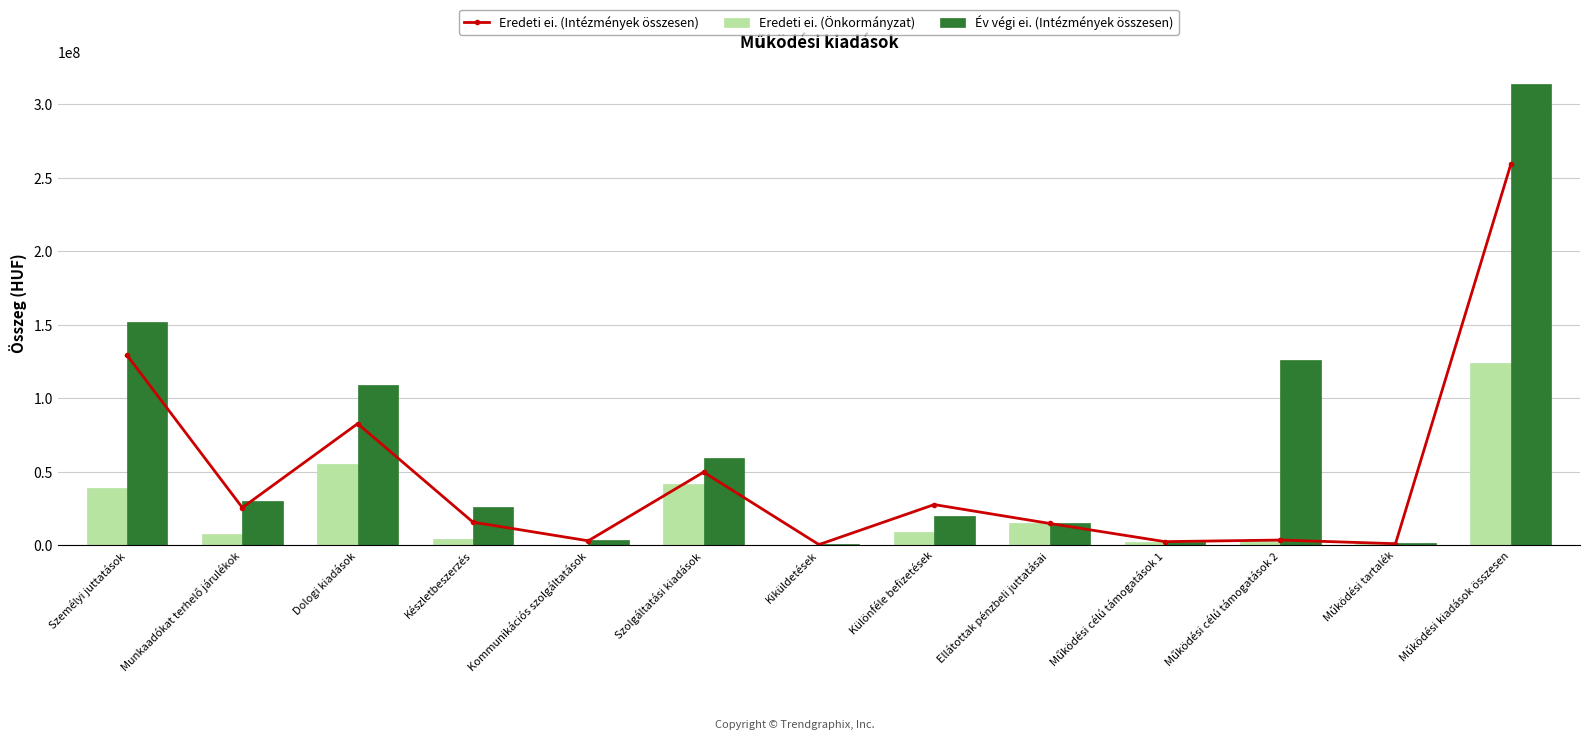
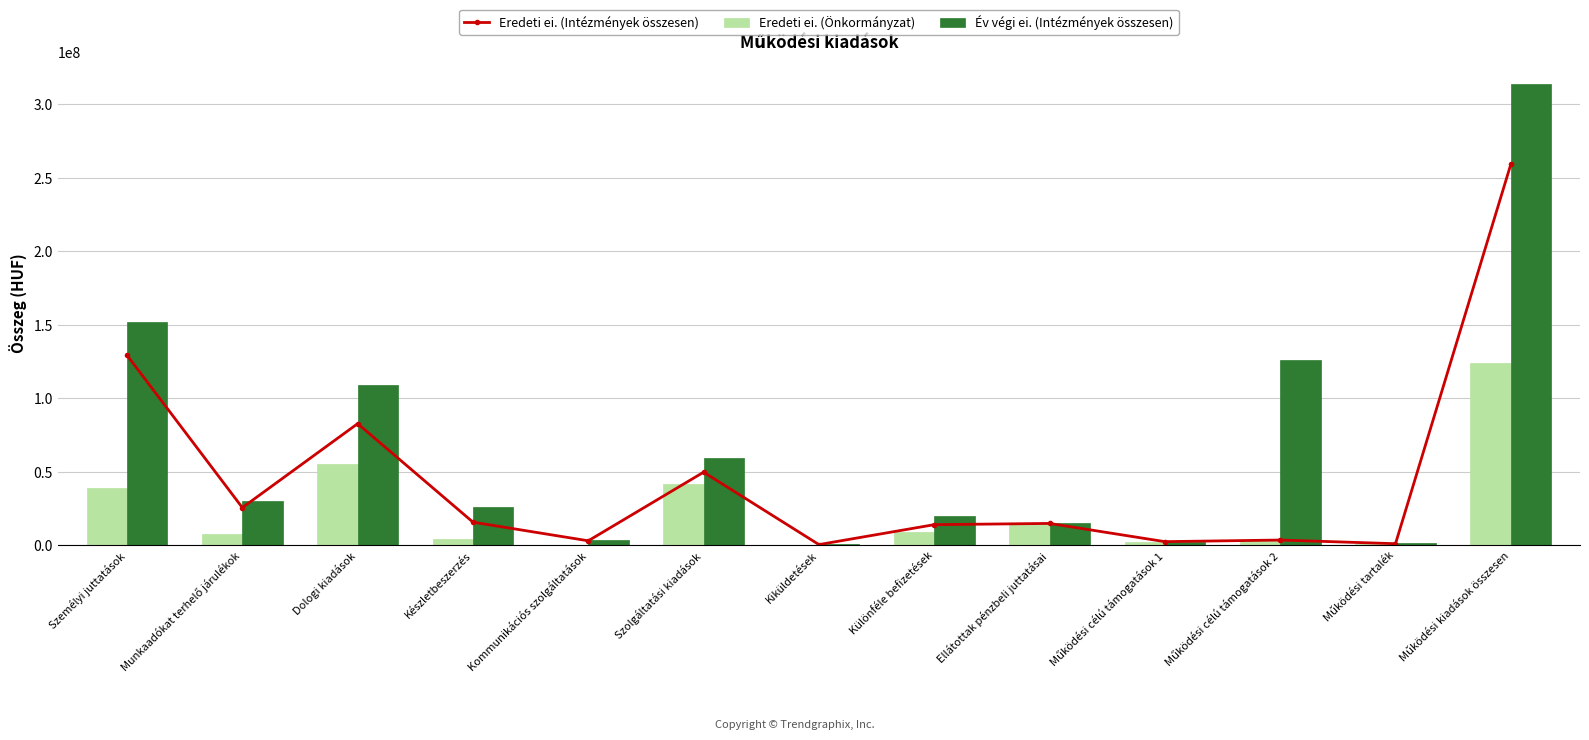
  {
    "Eredeti ei. (Önkormányzat)": {
      "Személyi juttatások": 39000000,
      "Munkaadókat terhelő járulékok": 8000000,
      "Dologi kiadások": 55000000,
      "Készletbeszerzés": 4000000,
      "Szolgáltatási kiadások": 42000000,
      "Különféle befizetések": 9000000,
      "Ellátottak pénzbeli juttatásai": 15000000,
      "Működési célú támogatások 1": 2000000,
      "Működési célú támogatások 2": 4000000,
      "Működési kiadások összesen": 124000000
    },
    "Eredeti ei. (Intézmények összesen)": {
      "Személyi juttatások": 129000000,
      "Munkaadókat terhelő járulékok": 26000000,
      "Dologi kiadások": 83000000,
      "Készletbeszerzés": 16000000,
      "Kommunikációs szolgáltatások": 3000000,
      "Szolgáltatási kiadások": 50000000,
      "Kiküldetések": 0,
-     "Különféle befizetések": 28000000,
+     "Különféle befizetések": 14000000,
      "Ellátottak pénzbeli juttatásai": 15000000,
      "Működési célú támogatások 1": 2000000,
      "Működési célú támogatások 2": 4000000,
      "Működési tartalék": 1000000,
      "Működési kiadások összesen": 259000000
    },
    "Év végi ei. (Intézmények összesen)": {
      "Személyi juttatások": 152000000,
      "Munkaadókat terhelő járulékok": 30000000,
      "Dologi kiadások": 109000000,
      "Készletbeszerzés": 26000000,
      "Kommunikációs szolgáltatások": 4000000,
      "Szolgáltatási kiadások": 59000000,
      "Különféle befizetések": 20000000,
      "Ellátottak pénzbeli juttatásai": 15000000,
      "Működési célú támogatások 1": 2000000,
      "Működési célú támogatások 2": 126000000,
      "Működési tartalék": 2000000,
      "Működési kiadások összesen": 314000000
    }
  }
